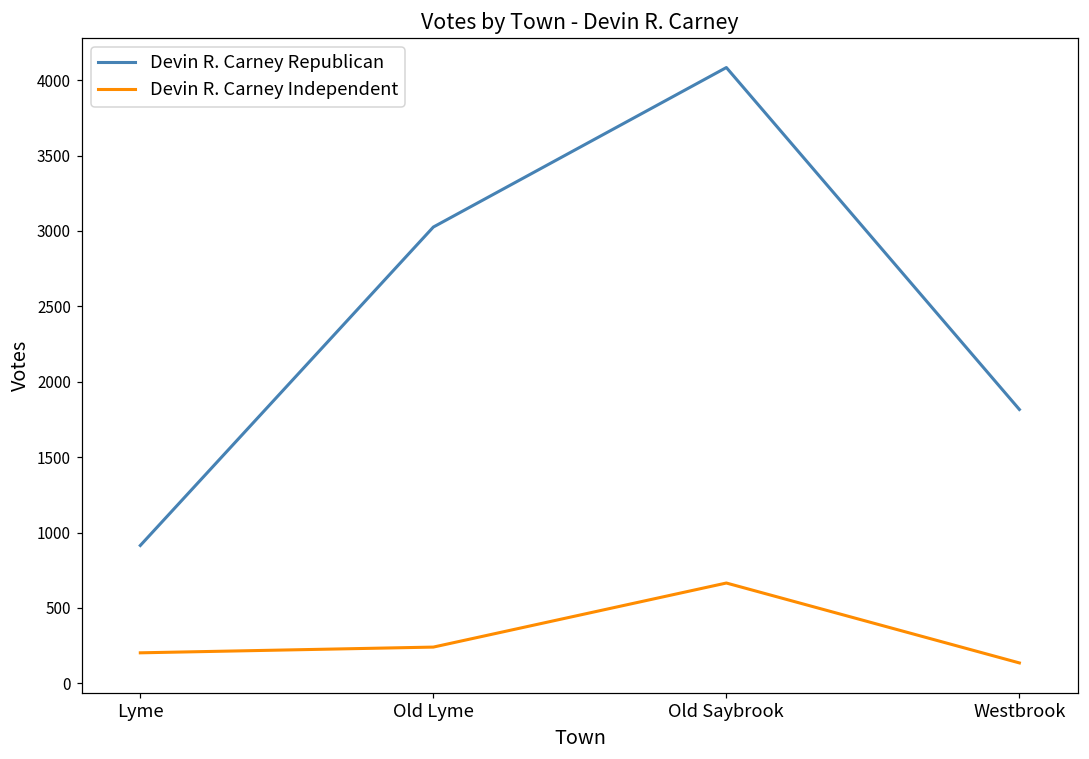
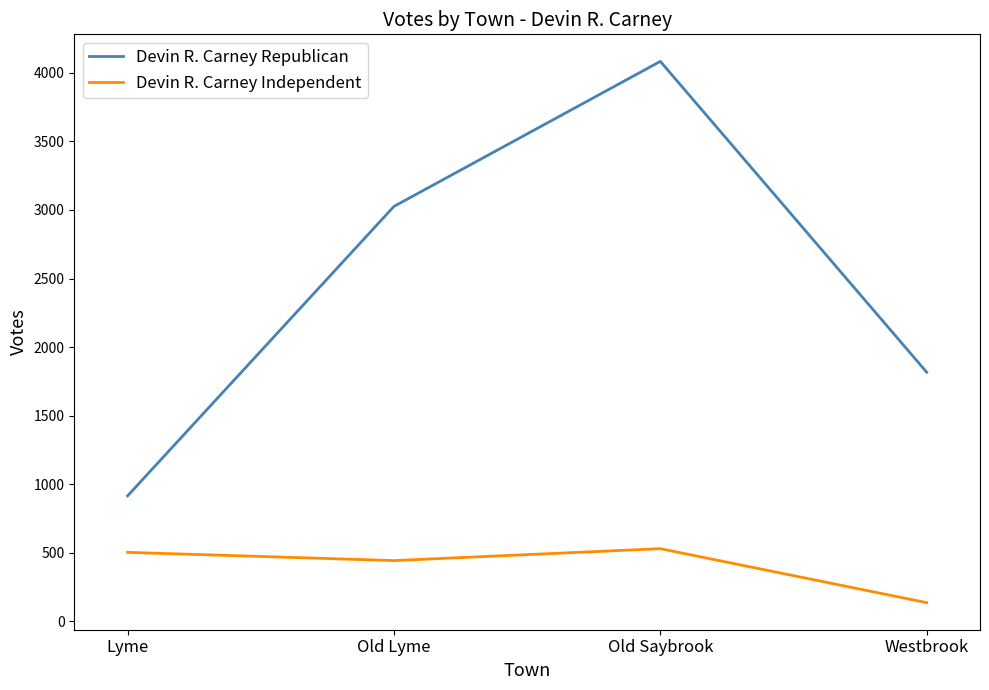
  {
    "Devin R. Carney Republican": {
      "Lyme": 910,
      "Old Lyme": 3030,
      "Old Saybrook": 4080,
      "Westbrook": 1820
    },
    "Devin R. Carney Independent": {
-     "Lyme": 200,
-     "Old Lyme": 240,
-     "Old Saybrook": 670,
+     "Lyme": 500,
+     "Old Lyme": 440,
+     "Old Saybrook": 530,
      "Westbrook": 140
    }
  }
